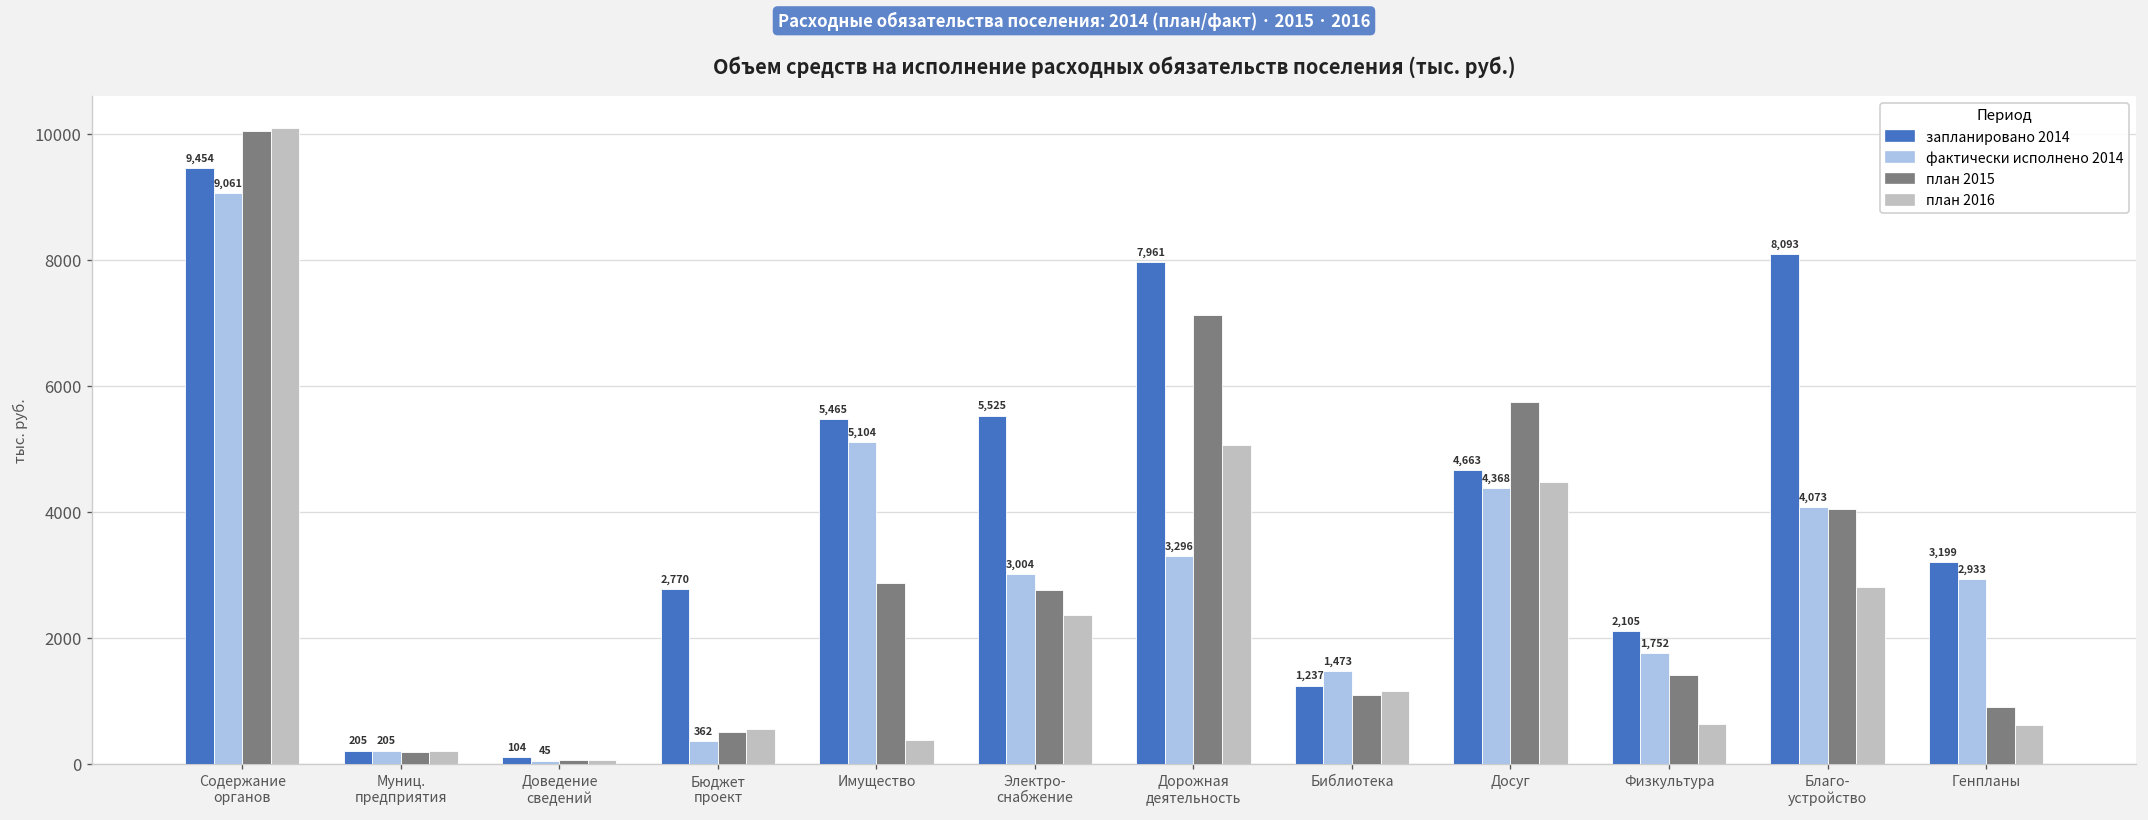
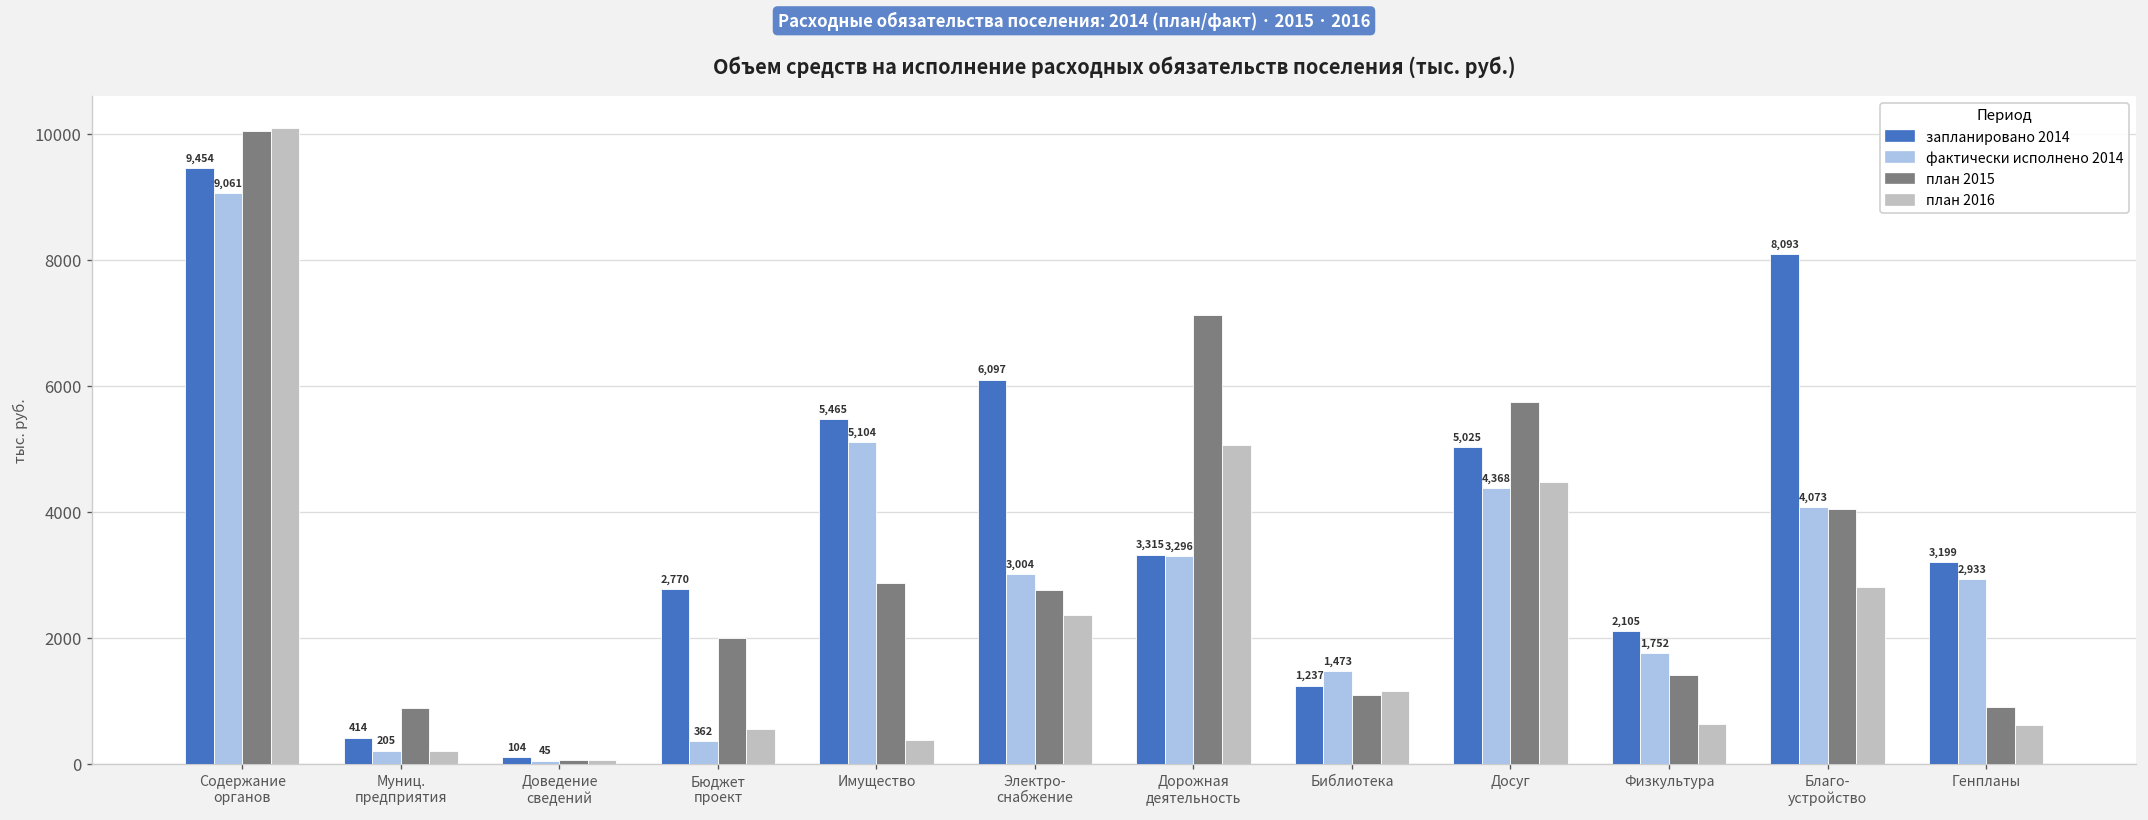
  {
    "запланировано 2014": {
      "Содержание органов": "9,454",
-     "Муниц. предприятия": "205",
+     "Муниц. предприятия": "414",
      "Доведение сведений": "104",
      "Бюджет проект": "2,770",
      "Имущество": "5,465",
-     "Электро- снабжение": "5,525",
-     "Дорожная деятельность": "7,961",
+     "Электро- снабжение": "6,097",
+     "Дорожная деятельность": "3,315",
      "Библиотека": "1,237",
-     "Досуг": "4,663",
+     "Досуг": "5,025",
      "Физкультура": "2,105",
      "Благо- устройство": "8,093",
      "Генпланы": "3,199"
    },
    "план 2015": {
      "Содержание органов": "10000",
-     "Муниц. предприятия": "200",
+     "Муниц. предприятия": "900",
      "Доведение сведений": "100",
-     "Бюджет проект": "500",
+     "Бюджет проект": "2000",
      "Имущество": "2900",
      "Электро- снабжение": "2800",
      "Дорожная деятельность": "7100",
      "Библиотека": "1100",
      "Досуг": "5700",
      "Физкультура": "1400",
      "Благо- устройство": "4000",
      "Генпланы": "900"
    }
  }
